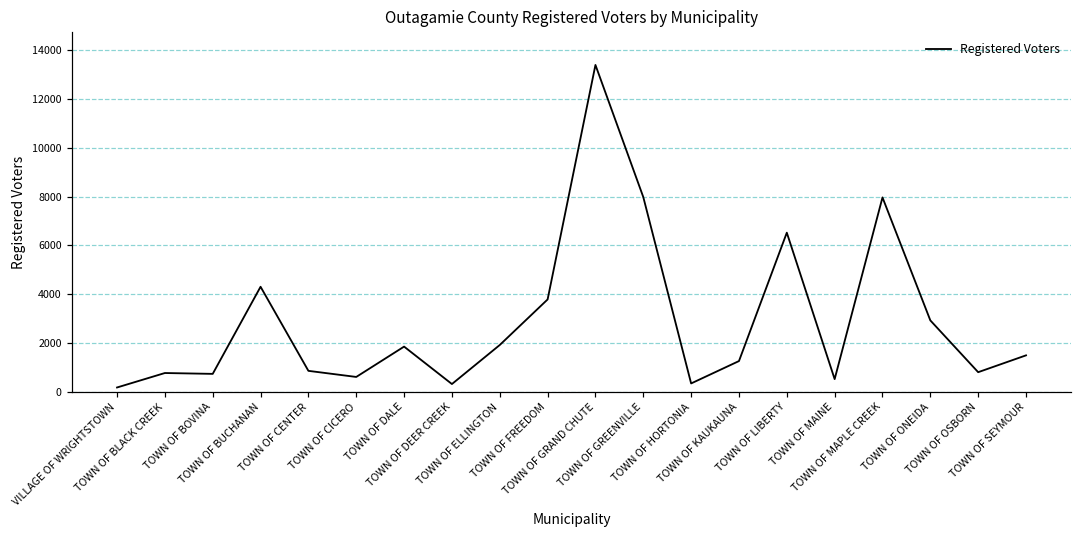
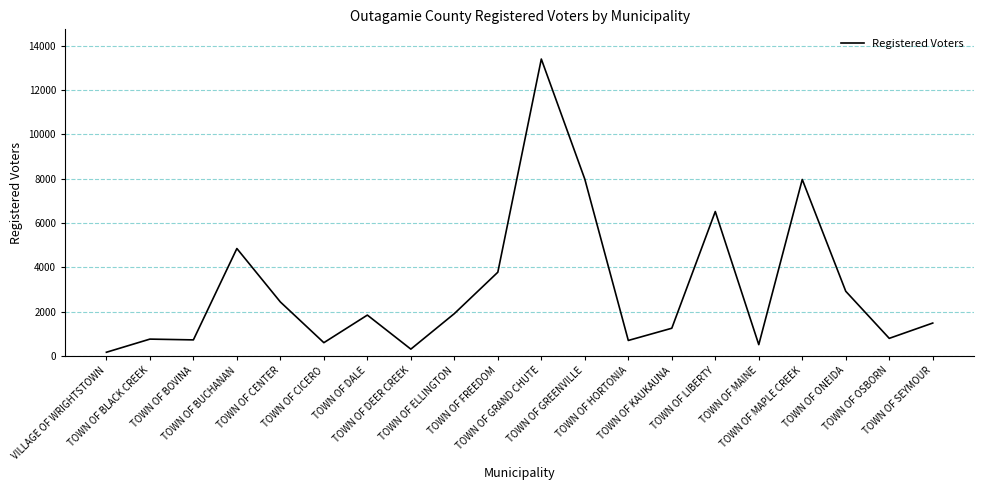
  {
    "VILLAGE OF WRIGHTSTOWN": 200,
    "TOWN OF BLACK CREEK": 800,
    "TOWN OF BOVINA": 700,
-   "TOWN OF BUCHANAN": 4300,
-   "TOWN OF CENTER": 900,
+   "TOWN OF BUCHANAN": 4900,
+   "TOWN OF CENTER": 2400,
    "TOWN OF CICERO": 600,
    "TOWN OF DALE": 1900,
    "TOWN OF DEER CREEK": 300,
    "TOWN OF ELLINGTON": 1900,
    "TOWN OF FREEDOM": 3800,
    "TOWN OF GRAND CHUTE": 13400,
    "TOWN OF GREENVILLE": 8000,
-   "TOWN OF HORTONIA": 300,
+   "TOWN OF HORTONIA": 700,
    "TOWN OF KAUKAUNA": 1300,
    "TOWN OF LIBERTY": 6500,
    "TOWN OF MAINE": 500,
    "TOWN OF MAPLE CREEK": 8000,
    "TOWN OF ONEIDA": 2900,
    "TOWN OF OSBORN": 800,
    "TOWN OF SEYMOUR": 1500
  }
